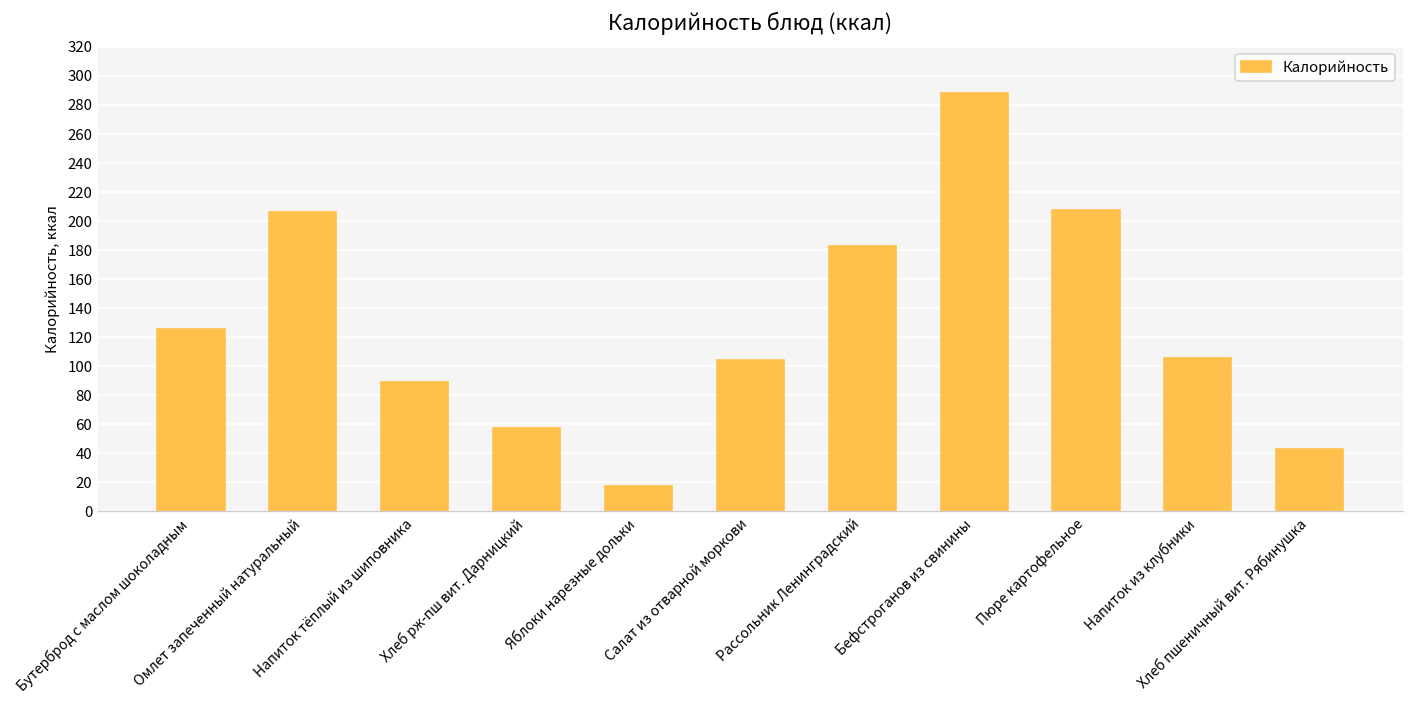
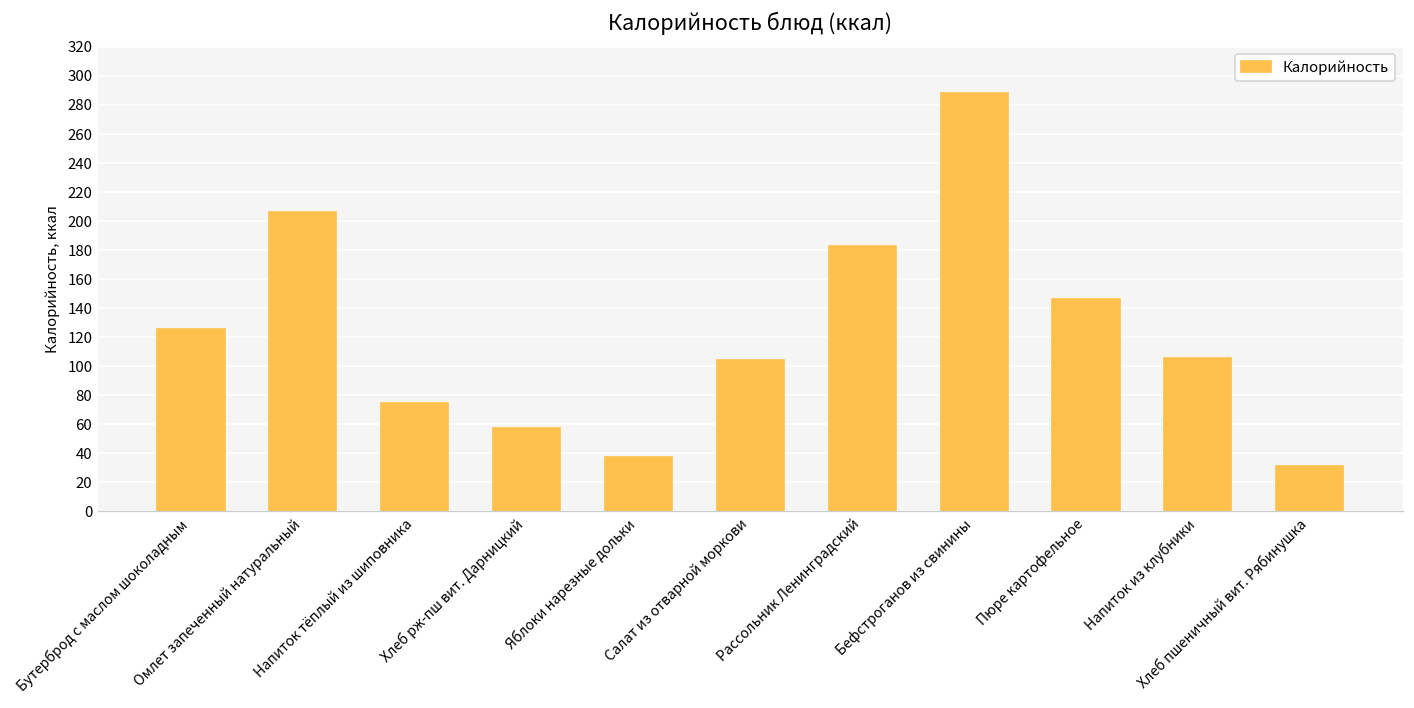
  {
    "Бутерброд с маслом шоколадным": 126,
    "Омлет запеченный натуральный": 206,
-   "Напиток тёплый из шиповника": 89,
+   "Напиток тёплый из шиповника": 74,
    "Хлеб рж-пш вит. Дарницкий": 58,
-   "Яблоки нарезные дольки": 18,
+   "Яблоки нарезные дольки": 38,
    "Салат из отварной моркови": 104,
    "Рассольник Ленинградский": 183,
    "Бефстроганов из свинины": 288,
-   "Пюре картофельное": 208,
+   "Пюре картофельное": 146,
    "Напиток из клубники": 105,
-   "Хлеб пшеничный вит. Рябинушка": 43
+   "Хлеб пшеничный вит. Рябинушка": 31
  }
